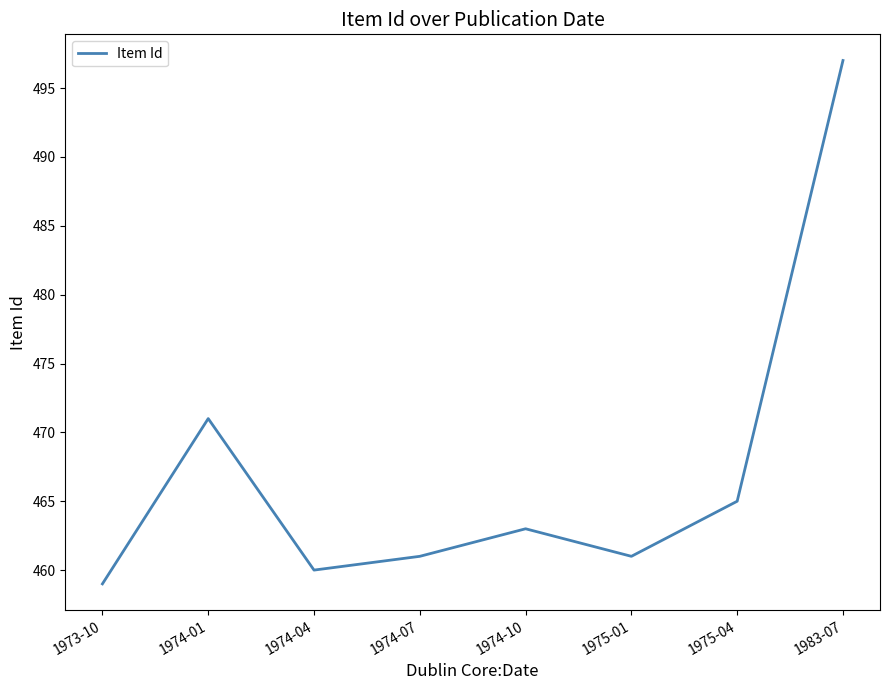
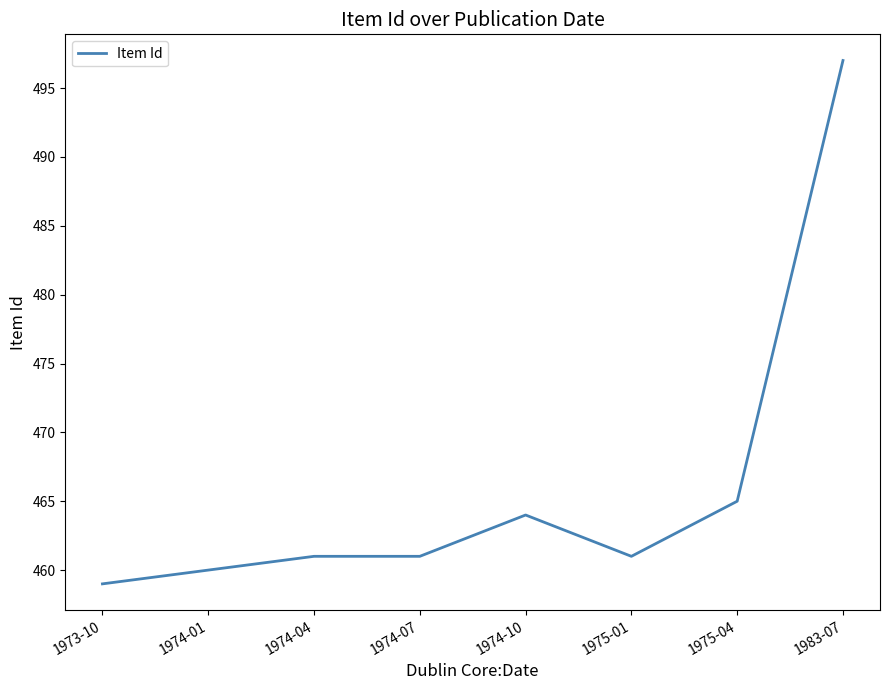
  {
    "1973-10": 459,
-   "1974-01": 471,
-   "1974-04": 460,
+   "1974-01": 460,
+   "1974-04": 461,
    "1974-07": 461,
-   "1974-10": 463,
+   "1974-10": 464,
    "1975-01": 461,
    "1975-04": 465,
    "1983-07": 497
  }
